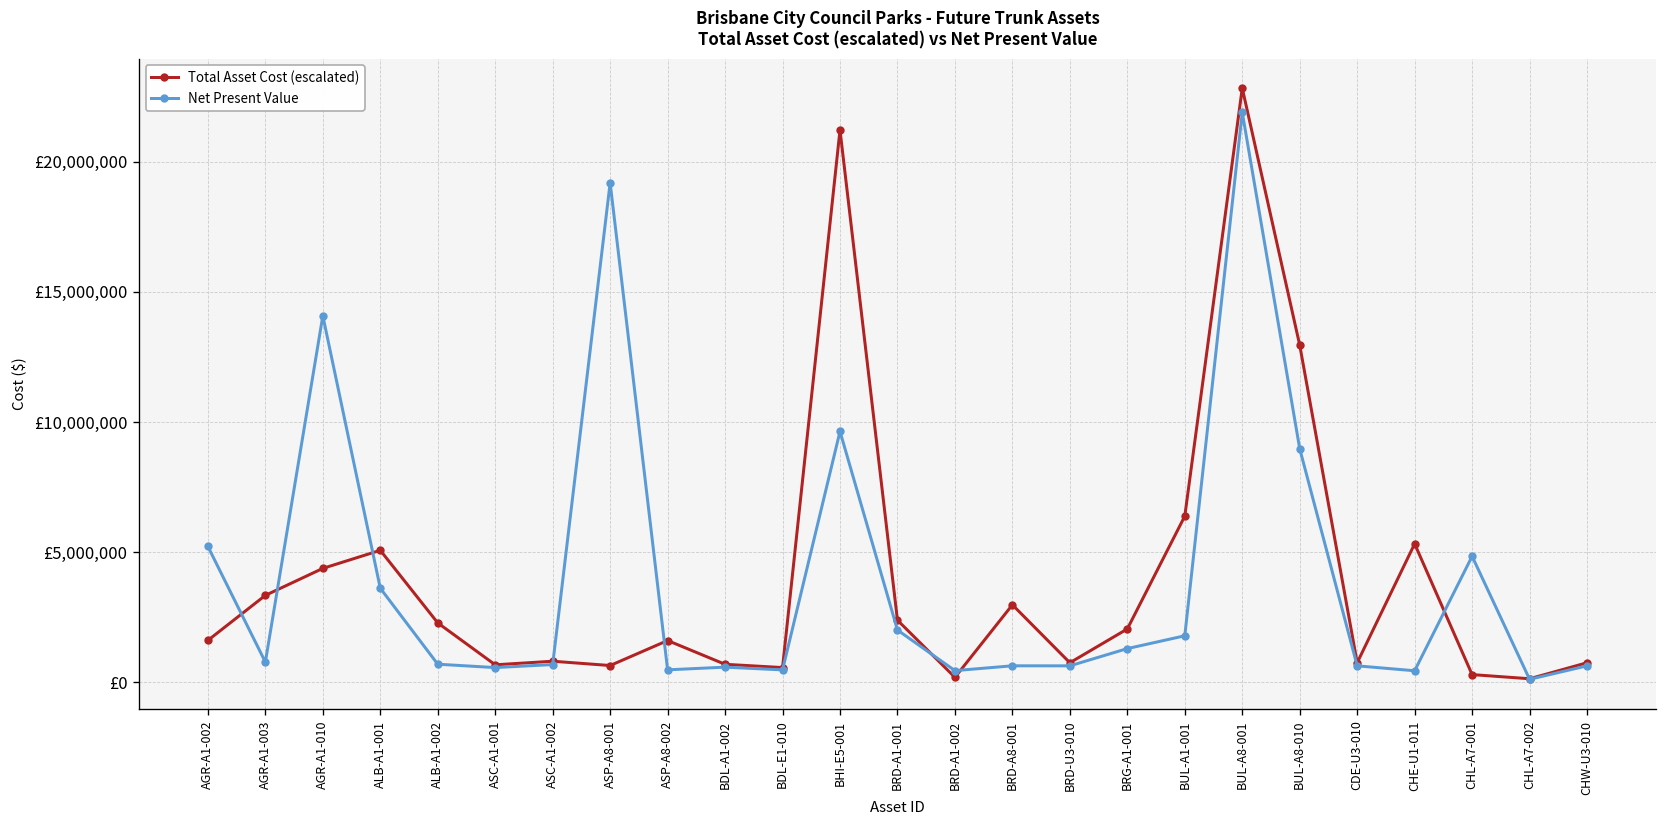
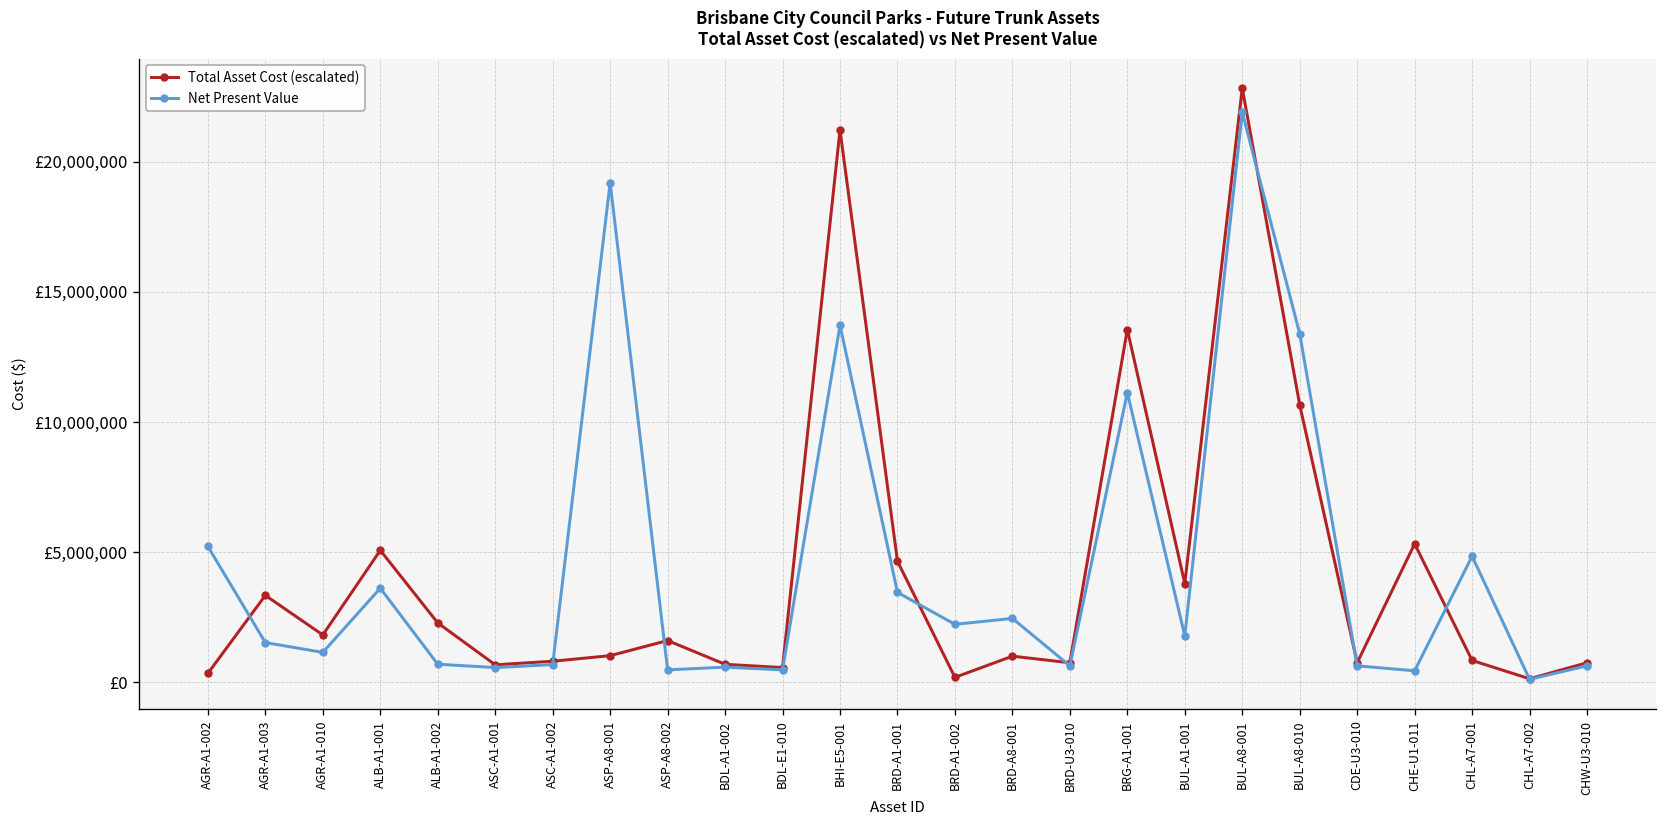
  {
    "Total Asset Cost (escalated)": {
-     "AGR-A1-002": "£1,600,000",
+     "AGR-A1-002": "£300,000",
      "AGR-A1-003": "£3,300,000",
-     "AGR-A1-010": "£4,400,000",
+     "AGR-A1-010": "£1,800,000",
      "ALB-A1-001": "£5,100,000",
      "ALB-A1-002": "£2,300,000",
      "ASC-A1-002": "£800,000",
-     "ASP-A8-001": "£600,000",
+     "ASP-A8-001": "£1,000,000",
      "ASP-A8-002": "£1,600,000",
      "BHI-E5-001": "£21,200,000",
-     "BRD-A1-001": "£2,400,000",
+     "BRD-A1-001": "£4,700,000",
      "BRD-A1-002": "£200,000",
-     "BRD-A8-001": "£3,000,000",
+     "BRD-A8-001": "£1,000,000",
      "BRD-U3-010": "£800,000",
-     "BRG-A1-001": "£2,000,000",
-     "BUL-A1-001": "£6,400,000",
+     "BRG-A1-001": "£13,600,000",
+     "BUL-A1-001": "£3,800,000",
      "BUL-A8-001": "£22,800,000",
-     "BUL-A8-010": "£13,000,000",
+     "BUL-A8-010": "£10,700,000",
      "CDE-U3-010": "£800,000",
      "CHE-U1-011": "£5,300,000",
-     "CHL-A7-001": "£300,000",
+     "CHL-A7-001": "£800,000",
      "CHW-U3-010": "£800,000"
    },
    "Net Present Value": {
      "AGR-A1-002": "£5,200,000",
-     "AGR-A1-003": "£800,000",
-     "AGR-A1-010": "£14,100,000",
+     "AGR-A1-003": "£1,500,000",
+     "AGR-A1-010": "£1,100,000",
      "ALB-A1-001": "£3,600,000",
      "ALB-A1-002": "£700,000",
      "ASC-A1-002": "£700,000",
      "ASP-A8-001": "£19,200,000",
      "ASP-A8-002": "£500,000",
-     "BHI-E5-001": "£9,600,000",
-     "BRD-A1-001": "£2,000,000",
-     "BRD-A1-002": "£400,000",
-     "BRD-A8-001": "£600,000",
+     "BHI-E5-001": "£13,700,000",
+     "BRD-A1-001": "£3,500,000",
+     "BRD-A1-002": "£2,200,000",
+     "BRD-A8-001": "£2,500,000",
      "BRD-U3-010": "£600,000",
-     "BRG-A1-001": "£1,300,000",
+     "BRG-A1-001": "£11,100,000",
      "BUL-A1-001": "£1,800,000",
      "BUL-A8-001": "£21,900,000",
-     "BUL-A8-010": "£9,000,000",
+     "BUL-A8-010": "£13,400,000",
      "CDE-U3-010": "£600,000",
      "CHE-U1-011": "£400,000",
      "CHL-A7-001": "£4,800,000",
      "CHW-U3-010": "£600,000"
    }
  }
